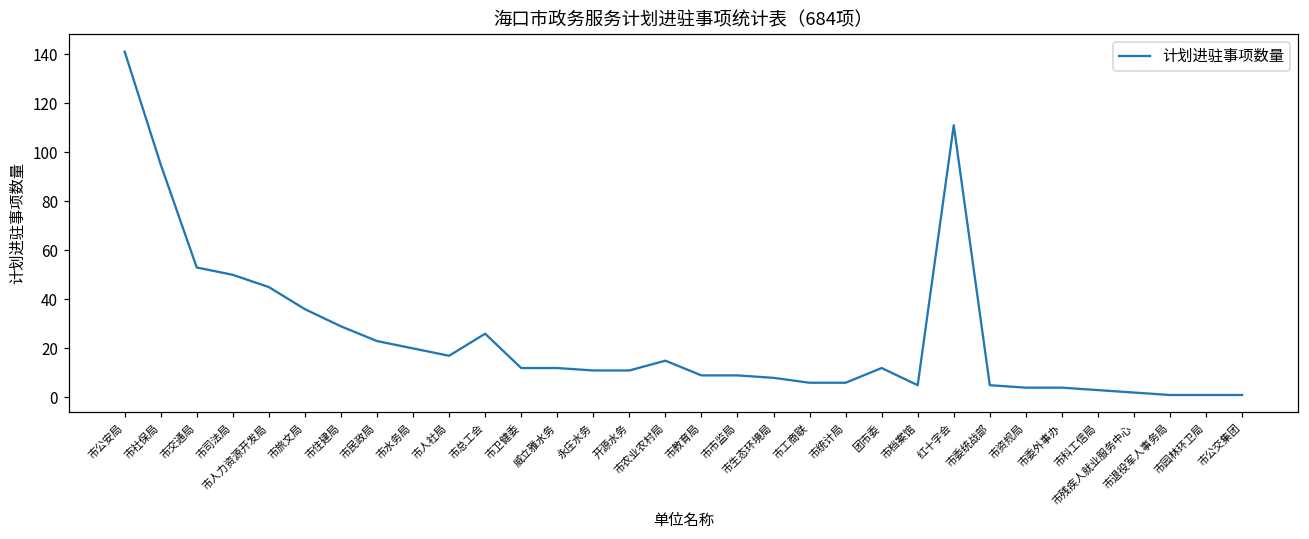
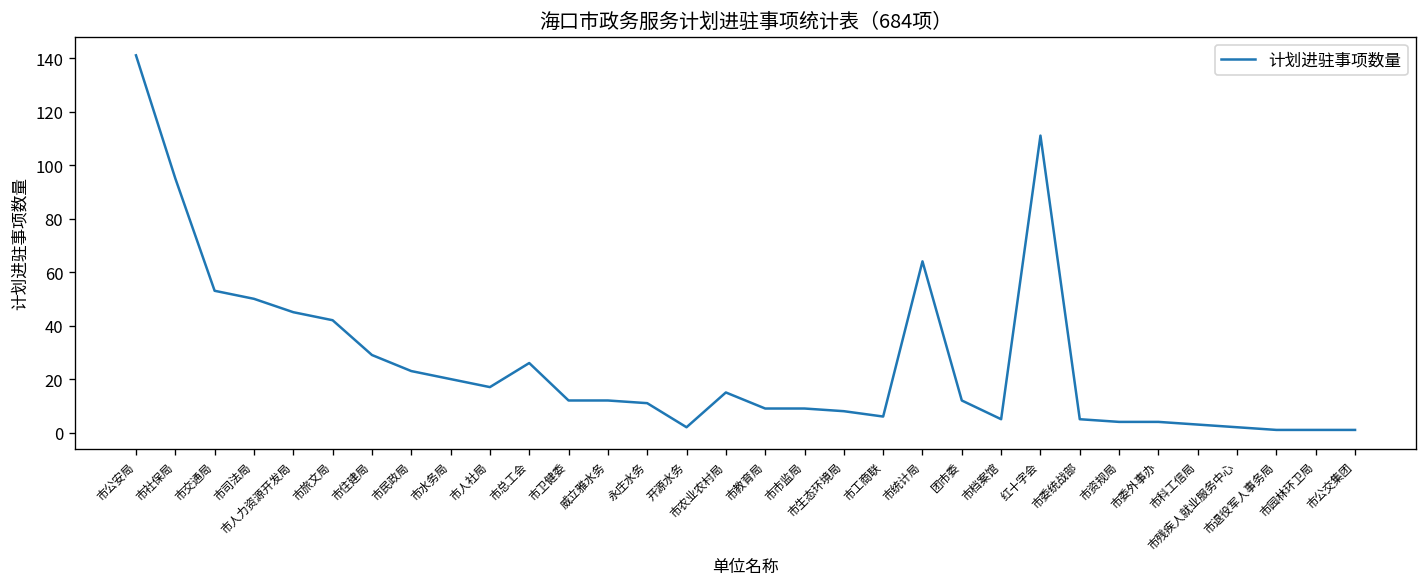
  {
    "市公安局": 141,
    "市社保局": 95,
    "市交通局": 53,
    "市司法局": 50,
    "市人力资源开发局": 45,
-   "市旅文局": 36,
+   "市旅文局": 42,
    "市住建局": 29,
    "市民政局": 23,
    "市水务局": 20,
    "市人社局": 17,
    "市总工会": 26,
    "市卫健委": 12,
    "威立雅水务": 12,
    "永庄水务": 11,
-   "开源水务": 11,
+   "开源水务": 2,
    "市农业农村局": 15,
    "市教育局": 9,
    "市市监局": 9,
    "市生态环境局": 8,
    "市工商联": 6,
-   "市统计局": 6,
+   "市统计局": 64,
    "团市委": 12,
    "市档案馆": 5,
    "红十字会": 111,
    "市委统战部": 5,
    "市资规局": 4,
    "市委外事办": 4,
    "市科工信局": 3,
    "市残疾人就业服务中心": 2,
    "市退役军人事务局": 1,
    "市园林环卫局": 1,
    "市公交集团": 1
  }
